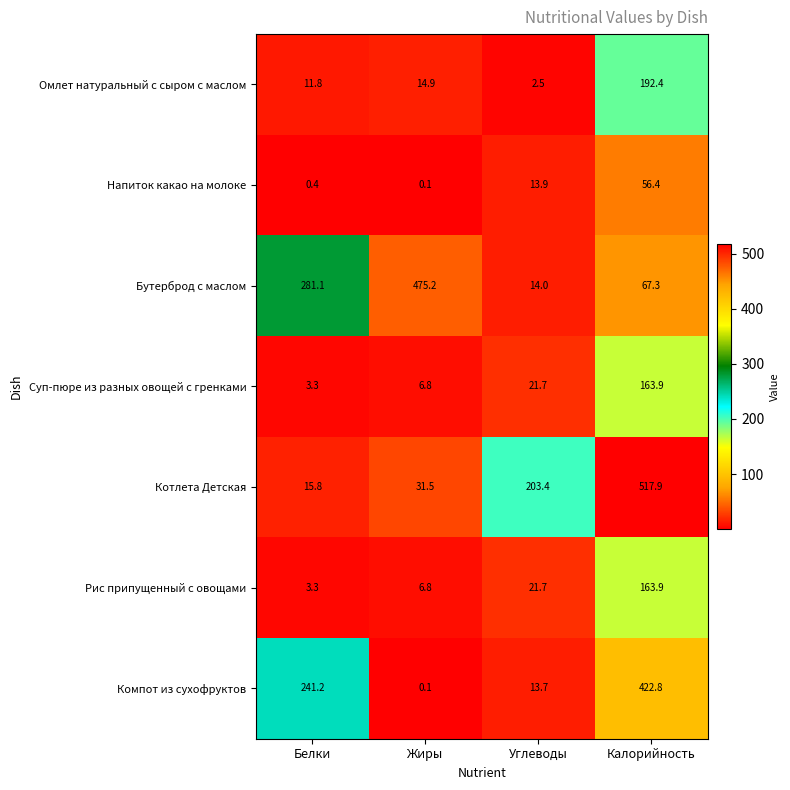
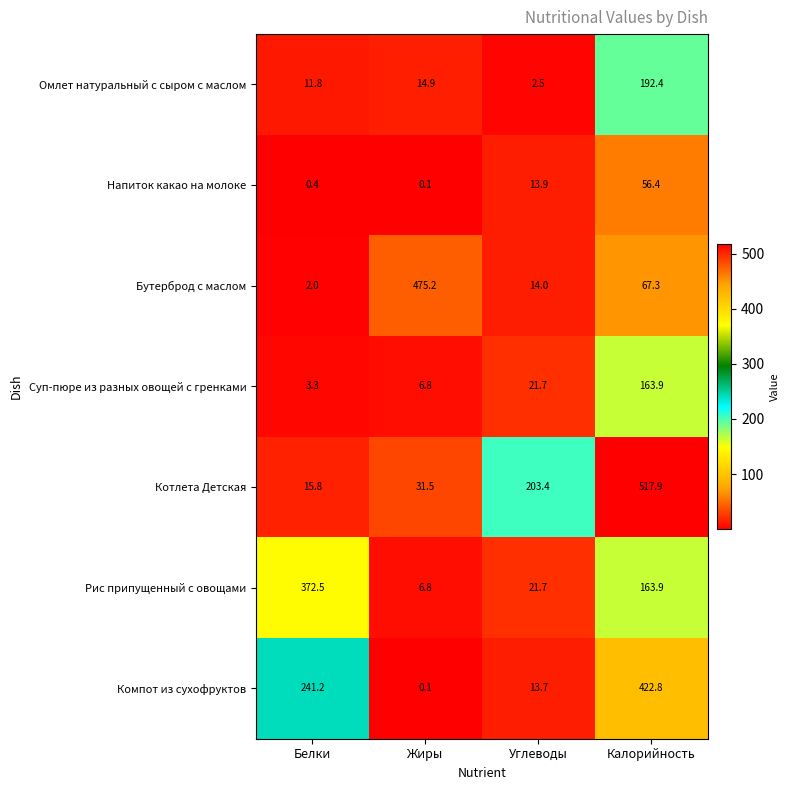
  {
    "Омлет натуральный с сыром с маслом": {
      "Белки": 11.8,
      "Жиры": 14.9,
      "Углеводы": 2.5,
      "Калорийность": 192.4
    },
    "Напиток какао на молоке": {
      "Белки": 0.4,
      "Жиры": 0.1,
      "Углеводы": 13.9,
      "Калорийность": 56.4
    },
    "Бутерброд с маслом": {
-     "Белки": 281.1,
+     "Белки": 2.0,
      "Жиры": 475.2,
      "Углеводы": 14.0,
      "Калорийность": 67.3
    },
    "Суп-пюре из разных овощей с гренками": {
      "Белки": 3.3,
      "Жиры": 6.8,
      "Углеводы": 21.7,
      "Калорийность": 163.9
    },
    "Котлета Детская": {
      "Белки": 15.8,
      "Жиры": 31.5,
      "Углеводы": 203.4,
      "Калорийность": 517.9
    },
    "Рис припущенный с овощами": {
-     "Белки": 3.3,
+     "Белки": 372.5,
      "Жиры": 6.8,
      "Углеводы": 21.7,
      "Калорийность": 163.9
    },
    "Компот из сухофруктов": {
      "Белки": 241.2,
      "Жиры": 0.1,
      "Углеводы": 13.7,
      "Калорийность": 422.8
    }
  }
